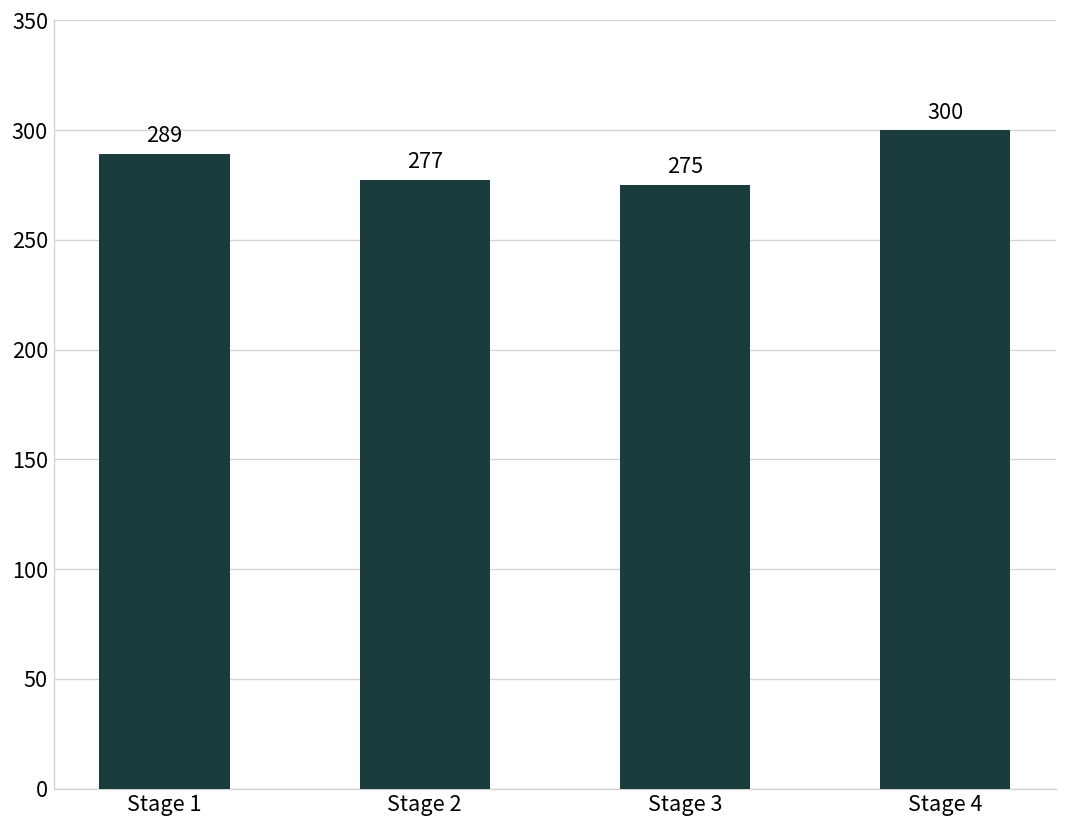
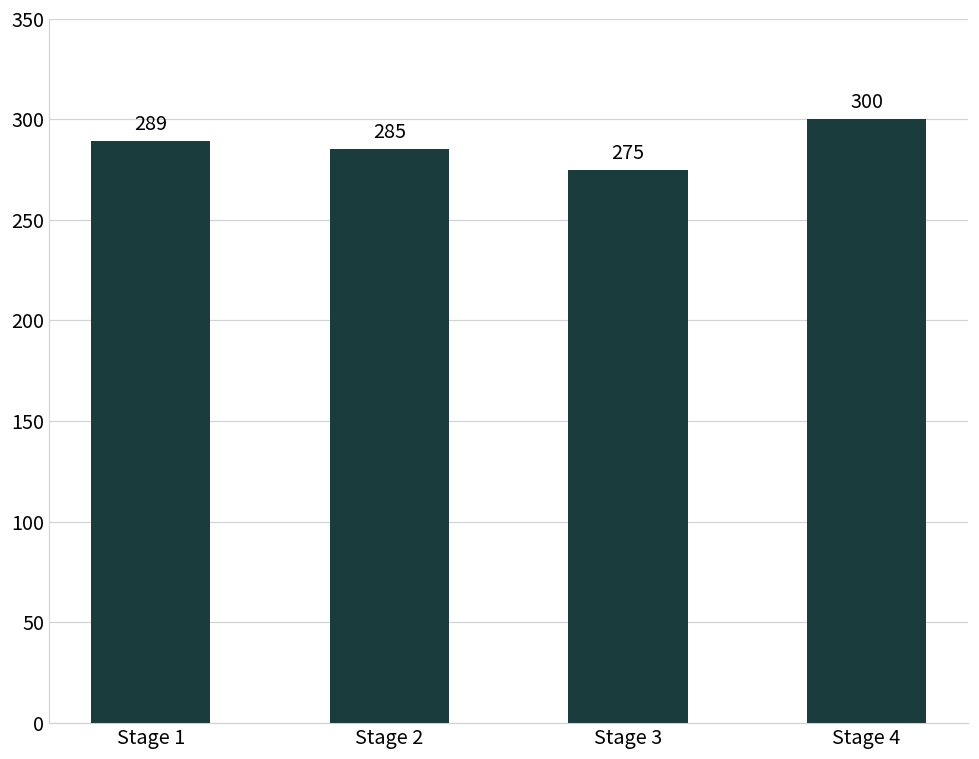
  {
    "Stage 1": 289,
-   "Stage 2": 277,
+   "Stage 2": 285,
    "Stage 3": 275,
    "Stage 4": 300
  }
